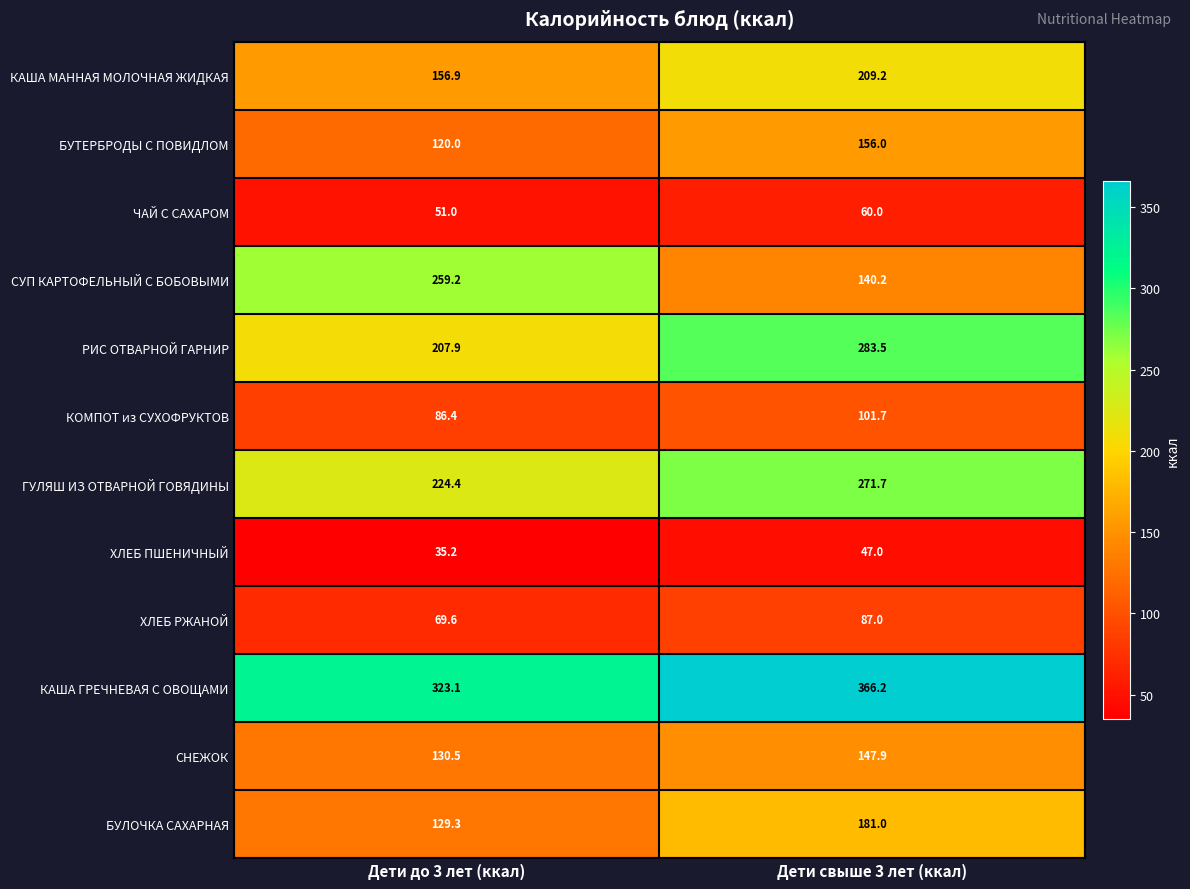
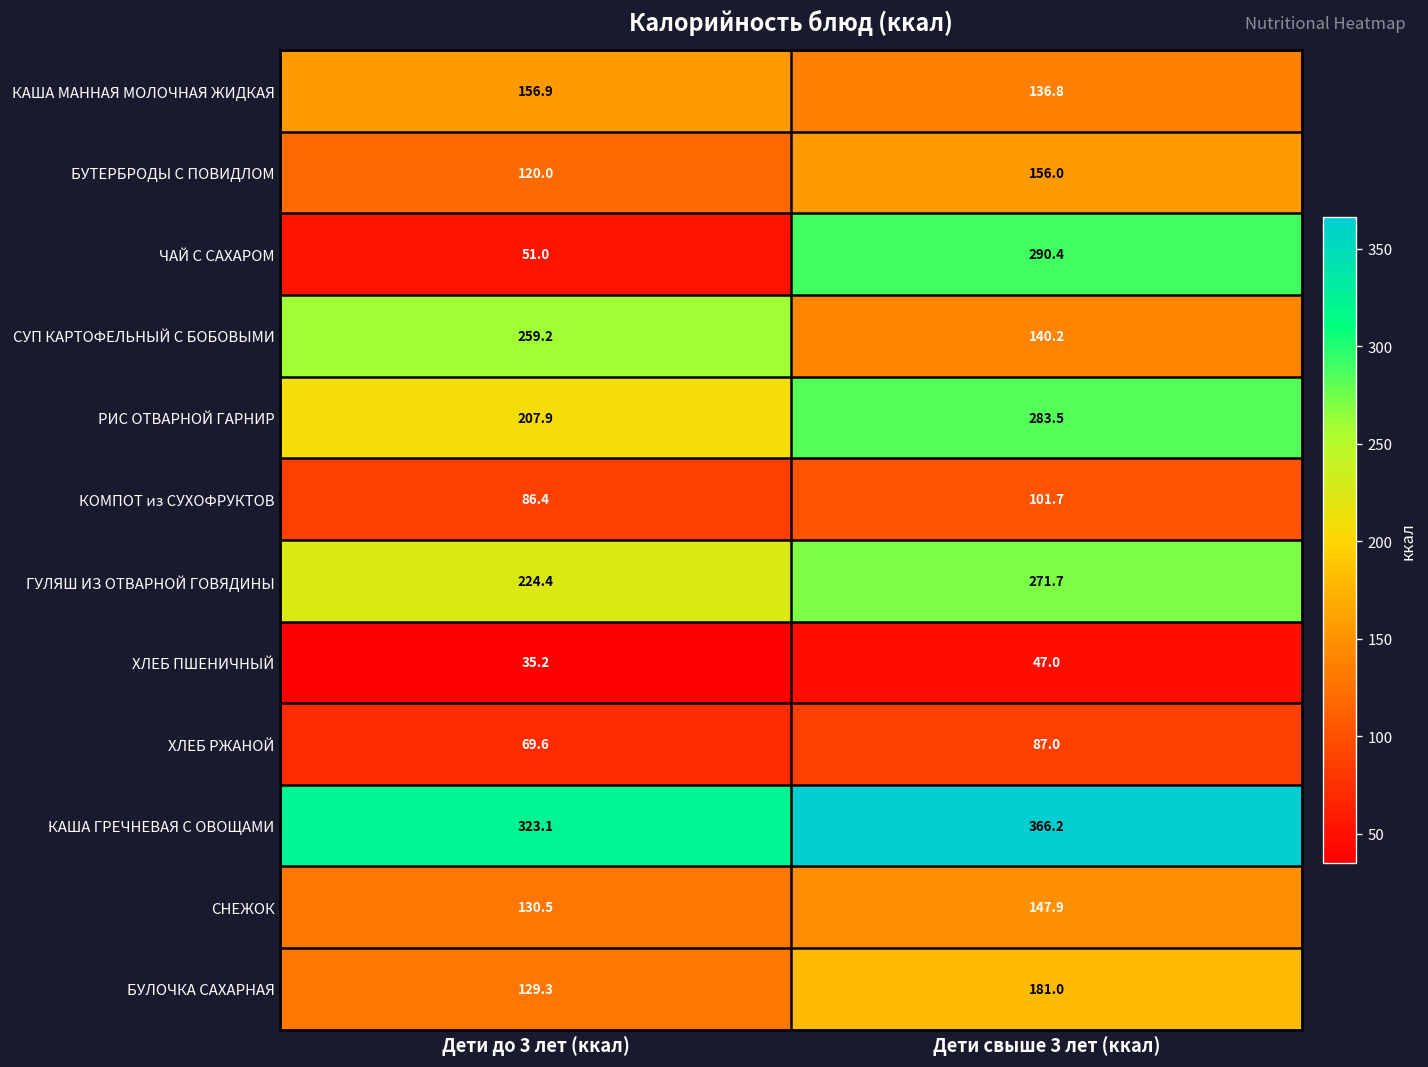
  {
    "КАША МАННАЯ МОЛОЧНАЯ ЖИДКАЯ": {
      "Дети до 3 лет (ккал)": 156.9,
-     "Дети свыше 3 лет (ккал)": 209.2
+     "Дети свыше 3 лет (ккал)": 136.8
    },
    "БУТЕРБРОДЫ С ПОВИДЛОМ": {
      "Дети до 3 лет (ккал)": 120.0,
      "Дети свыше 3 лет (ккал)": 156.0
    },
    "ЧАЙ С САХАРОМ": {
      "Дети до 3 лет (ккал)": 51.0,
-     "Дети свыше 3 лет (ккал)": 60.0
+     "Дети свыше 3 лет (ккал)": 290.4
    },
    "СУП КАРТОФЕЛЬНЫЙ С БОБОВЫМИ": {
      "Дети до 3 лет (ккал)": 259.2,
      "Дети свыше 3 лет (ккал)": 140.2
    },
    "РИС ОТВАРНОЙ ГАРНИР": {
      "Дети до 3 лет (ккал)": 207.9,
      "Дети свыше 3 лет (ккал)": 283.5
    },
    "КОМПОТ из СУХОФРУКТОВ": {
      "Дети до 3 лет (ккал)": 86.4,
      "Дети свыше 3 лет (ккал)": 101.7
    },
    "ГУЛЯШ ИЗ ОТВАРНОЙ ГОВЯДИНЫ": {
      "Дети до 3 лет (ккал)": 224.4,
      "Дети свыше 3 лет (ккал)": 271.7
    },
    "ХЛЕБ ПШЕНИЧНЫЙ": {
      "Дети до 3 лет (ккал)": 35.2,
      "Дети свыше 3 лет (ккал)": 47.0
    },
    "ХЛЕБ РЖАНОЙ": {
      "Дети до 3 лет (ккал)": 69.6,
      "Дети свыше 3 лет (ккал)": 87.0
    },
    "КАША ГРЕЧНЕВАЯ С ОВОЩАМИ": {
      "Дети до 3 лет (ккал)": 323.1,
      "Дети свыше 3 лет (ккал)": 366.2
    },
    "СНЕЖОК": {
      "Дети до 3 лет (ккал)": 130.5,
      "Дети свыше 3 лет (ккал)": 147.9
    },
    "БУЛОЧКА САХАРНАЯ": {
      "Дети до 3 лет (ккал)": 129.3,
      "Дети свыше 3 лет (ккал)": 181.0
    }
  }
